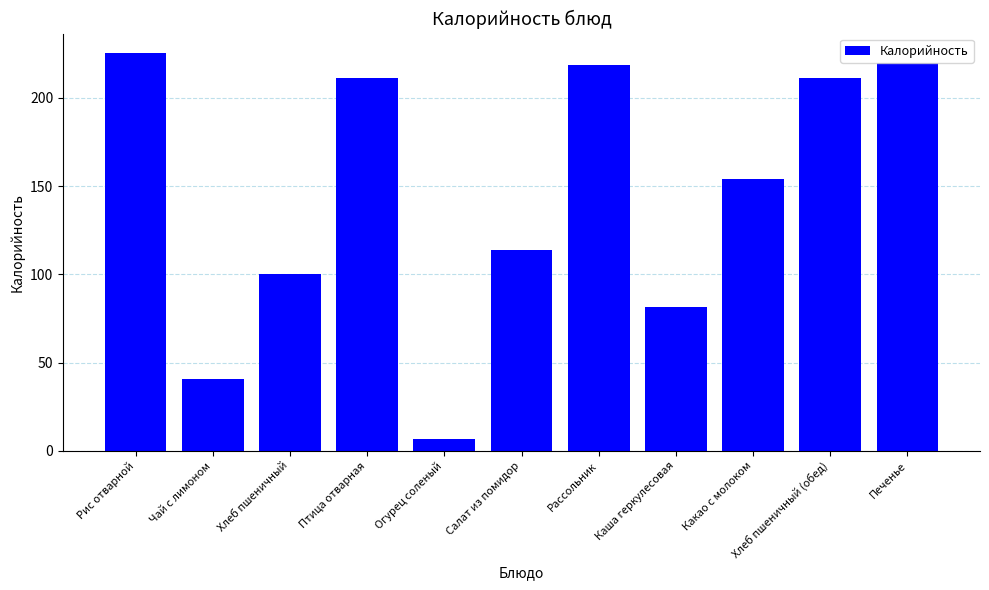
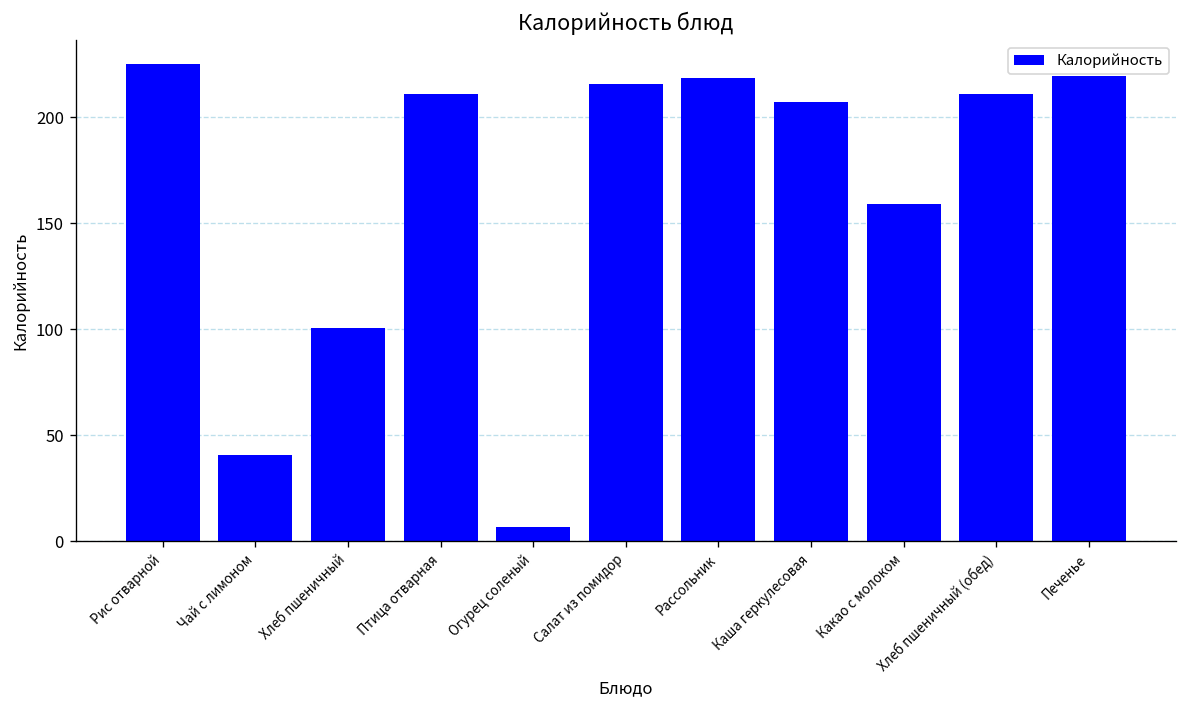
  {
    "Рис отварной": 225,
    "Чай с лимоном": 41,
    "Хлеб пшеничный": 101,
    "Птица отварная": 211,
    "Огурец соленый": 7,
-   "Салат из помидор": 114,
+   "Салат из помидор": 216,
    "Рассольник": 219,
-   "Каша геркулесовая": 82,
-   "Какао с молоком": 154,
+   "Каша геркулесовая": 207,
+   "Какао с молоком": 159,
    "Хлеб пшеничный (обед)": 211,
    "Печенье": 220
  }
